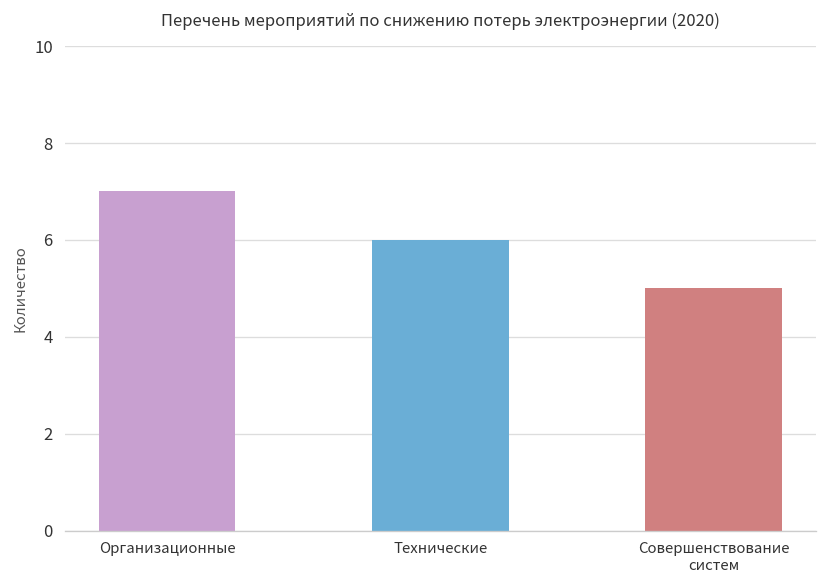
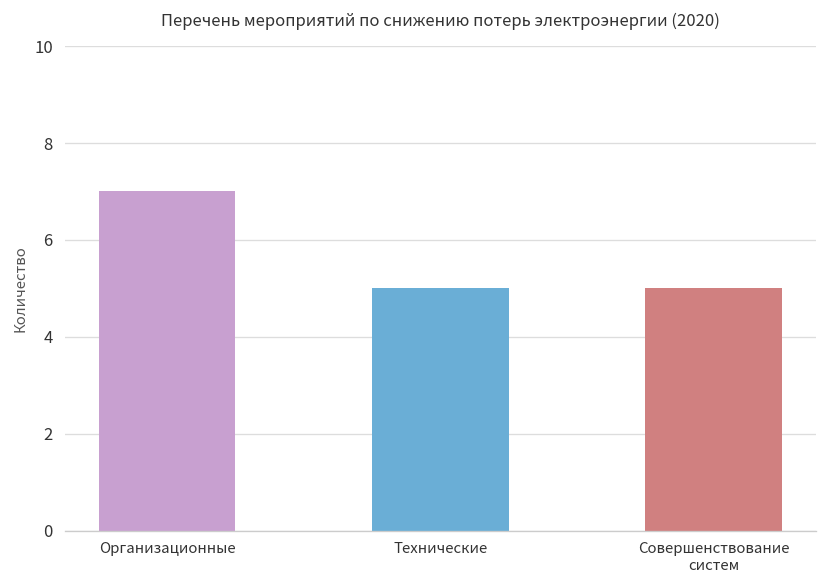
  {
    "Организационные": 7,
-   "Технические": 6,
+   "Технические": 5,
    "Совершенствование систем": 5
  }
